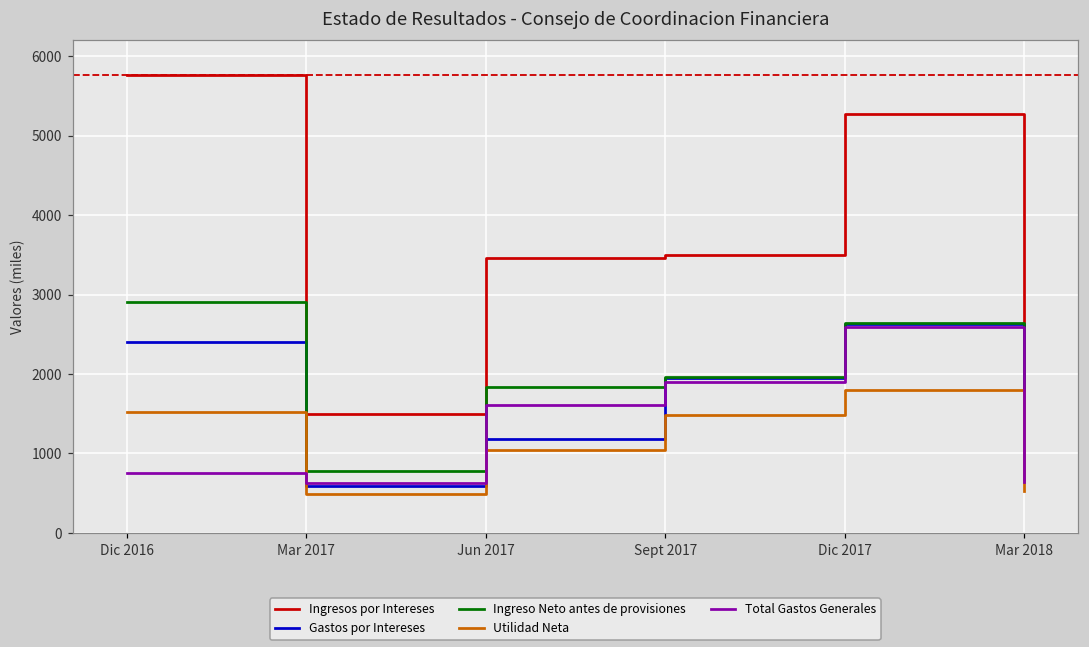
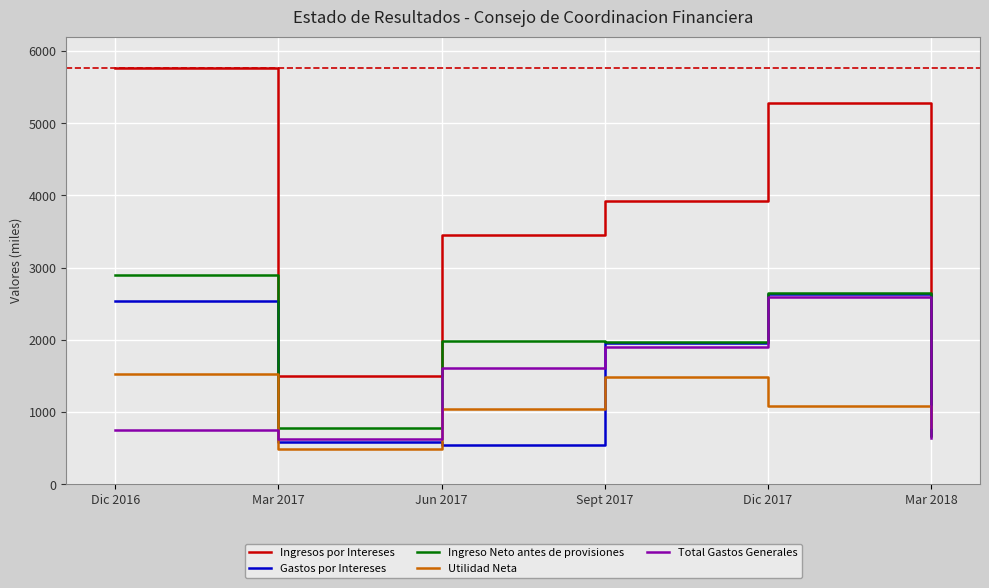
  {
    "Ingresos por Intereses": {
      "Dic 2016": 5800,
      "Mar 2017": 1500,
      "Jun 2017": 3500,
-     "Sept 2017": 3500,
+     "Sept 2017": 3900,
      "Dic 2017": 5300,
      "Mar 2018": 1000
    },
    "Gastos por Intereses": {
-     "Dic 2016": 2400,
+     "Dic 2016": 2500,
      "Mar 2017": 600,
-     "Jun 2017": 1200
+     "Jun 2017": 500
    },
    "Ingreso Neto antes de provisiones": {
      "Dic 2016": 2900,
      "Mar 2017": 800,
-     "Jun 2017": 1800
+     "Jun 2017": 2000
    },
    "Utilidad Neta": {
      "Dic 2016": 1500,
      "Mar 2017": 500,
      "Jun 2017": 1000,
      "Sept 2017": 1500,
-     "Dic 2017": 1800,
-     "Mar 2018": 500
+     "Dic 2017": 1100,
+     "Mar 2018": 800
    },
    "Total Gastos Generales": {
      "Dic 2016": 800,
      "Mar 2017": 600,
      "Jun 2017": 1600,
      "Sept 2017": 1900,
      "Dic 2017": 2600,
      "Mar 2018": 600
    }
  }
